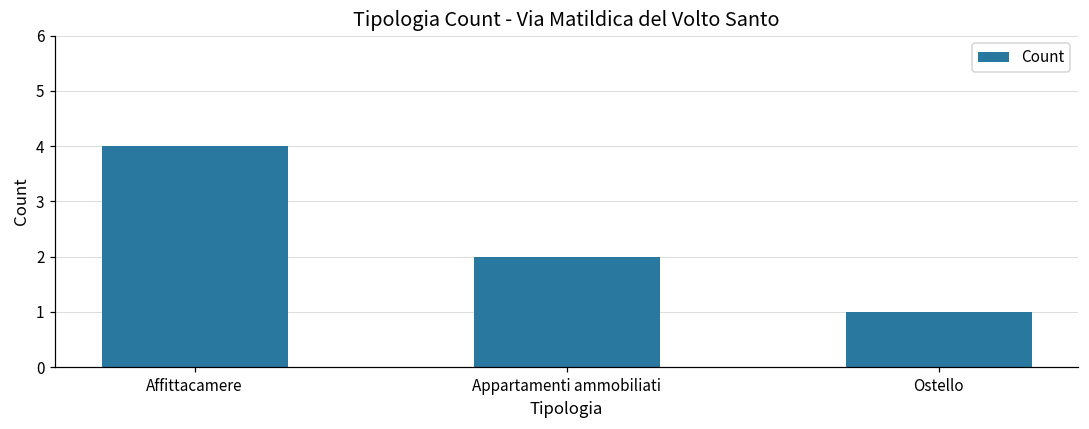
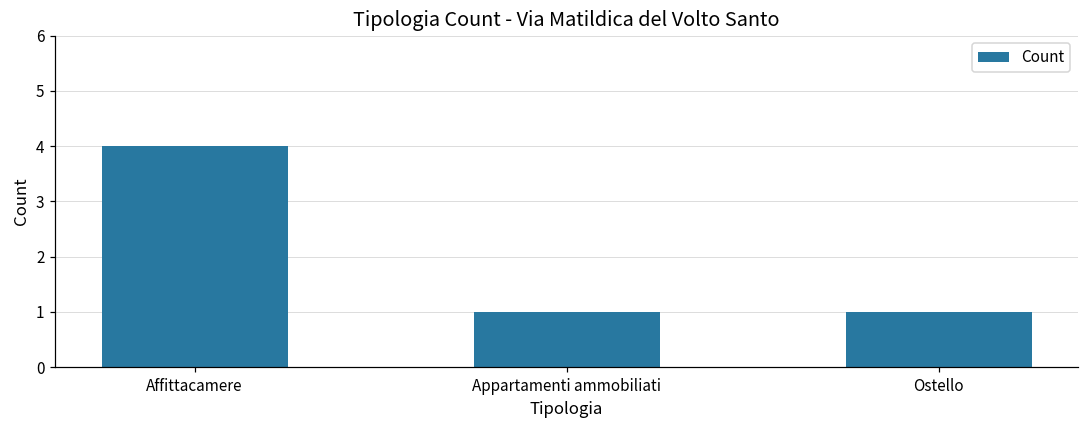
  {
    "Affittacamere": 4,
-   "Appartamenti ammobiliati": 2,
+   "Appartamenti ammobiliati": 1,
    "Ostello": 1
  }
